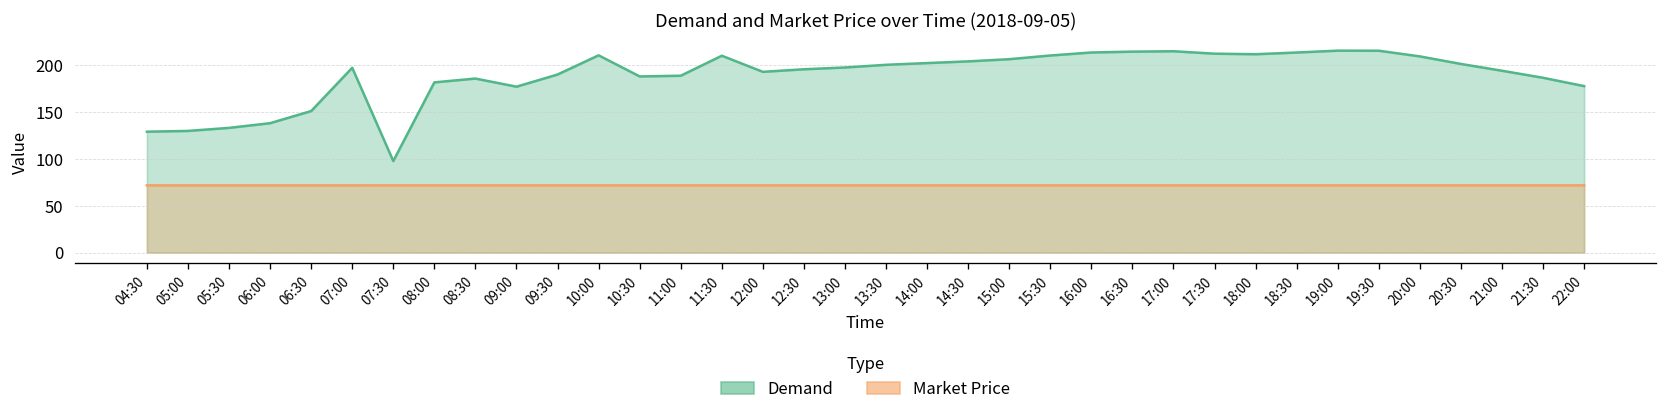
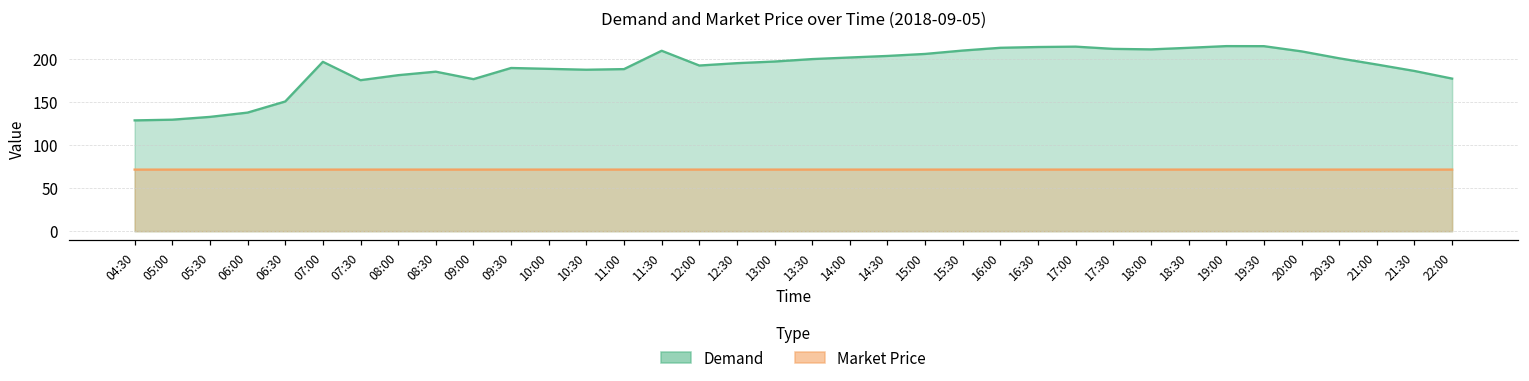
  {
    "Demand": {
      "04:30": 130,
      "05:00": 130,
      "05:30": 130,
      "06:00": 140,
      "06:30": 150,
      "07:00": 200,
-     "07:30": 100,
+     "07:30": 180,
      "08:00": 180,
      "08:30": 190,
      "09:00": 180,
      "09:30": 190,
-     "10:00": 210,
+     "10:00": 190,
      "10:30": 190,
      "11:00": 190,
      "11:30": 210,
      "12:00": 190,
      "12:30": 200,
      "13:00": 200,
      "13:30": 200,
      "14:00": 200,
      "14:30": 200,
      "15:00": 210,
      "15:30": 210,
      "16:00": 210,
      "16:30": 210,
      "17:00": 210,
      "17:30": 210,
      "18:00": 210,
      "18:30": 210,
      "19:00": 220,
      "19:30": 220,
      "20:00": 210,
      "20:30": 200,
      "21:00": 190,
      "21:30": 190,
      "22:00": 180
    },
    "Market Price": {
      "04:30": 70,
      "05:00": 70,
      "05:30": 70,
      "06:00": 70,
      "06:30": 70,
      "07:00": 70,
      "07:30": 70,
      "08:00": 70,
      "08:30": 70,
      "09:00": 70,
      "09:30": 70,
      "10:00": 70,
      "10:30": 70,
      "11:00": 70,
      "11:30": 70,
      "12:00": 70,
      "12:30": 70,
      "13:00": 70,
      "13:30": 70,
      "14:00": 70,
      "14:30": 70,
      "15:00": 70,
      "15:30": 70,
      "16:00": 70,
      "16:30": 70,
      "17:00": 70,
      "17:30": 70,
      "18:00": 70,
      "18:30": 70,
      "19:00": 70,
      "19:30": 70,
      "20:00": 70,
      "20:30": 70,
      "21:00": 70,
      "21:30": 70,
      "22:00": 70
    }
  }
